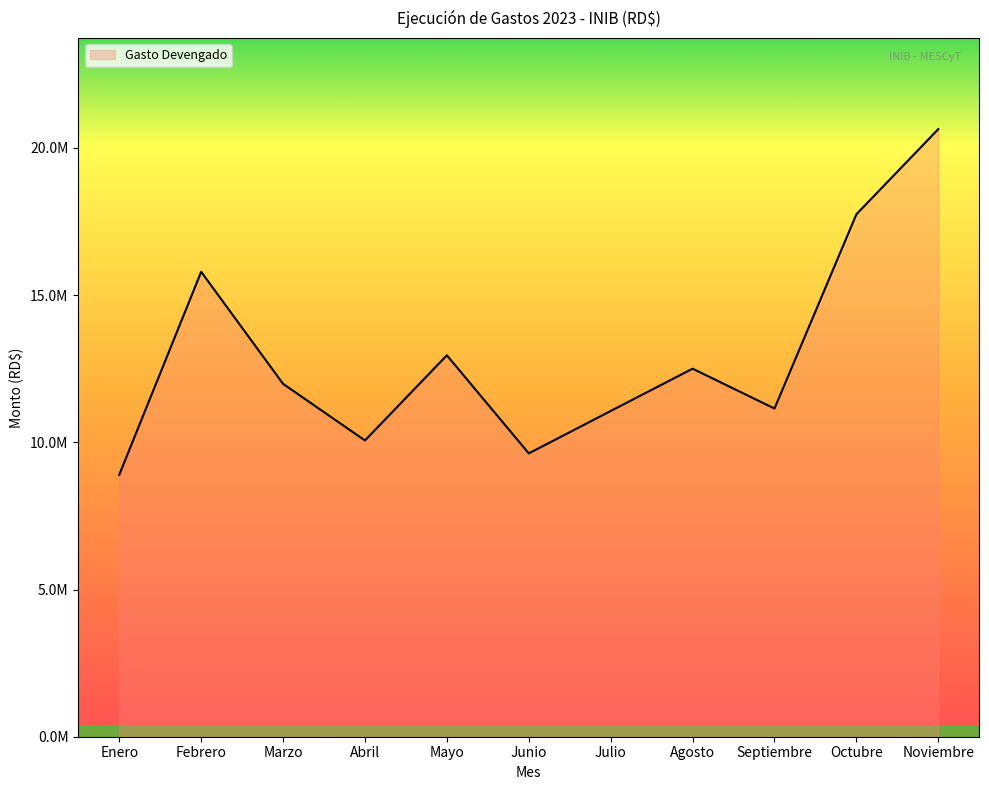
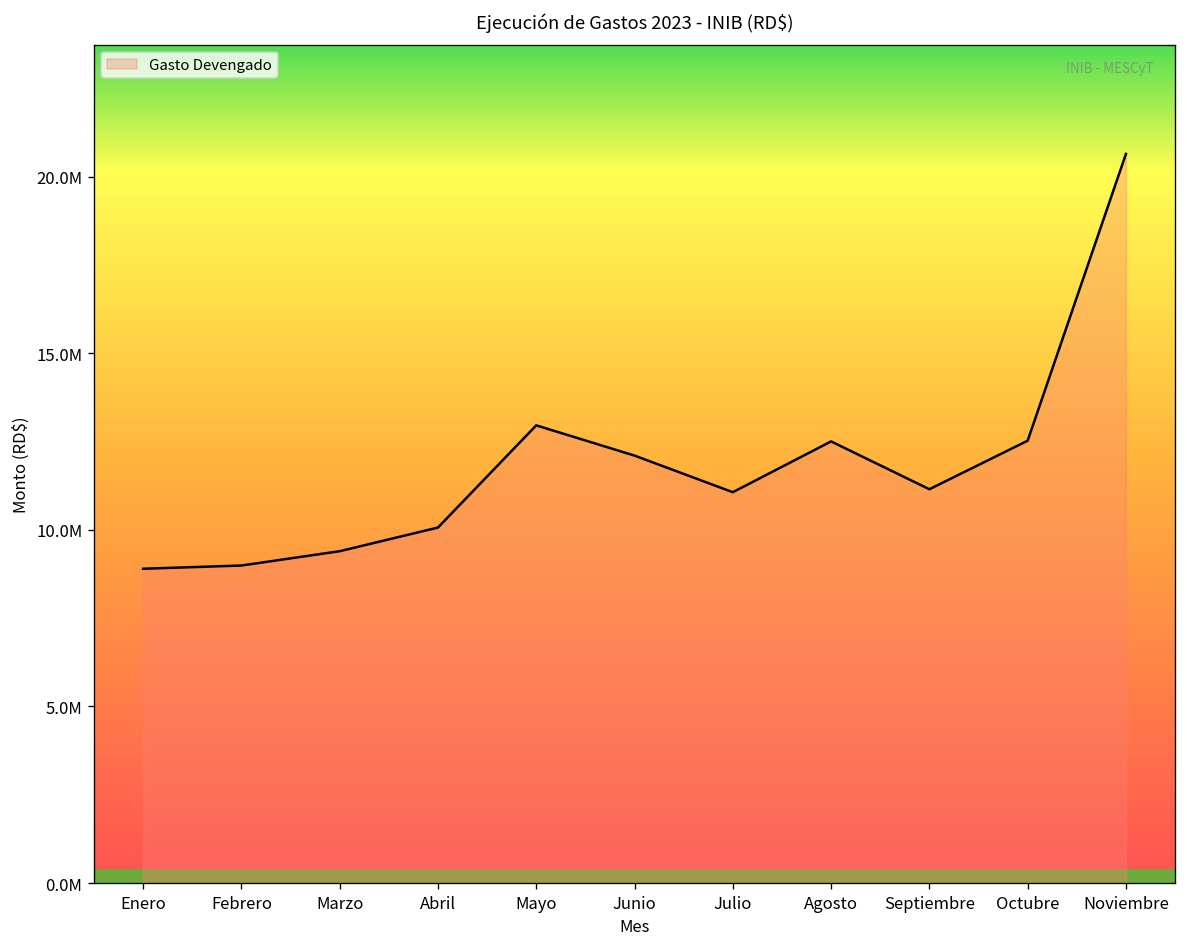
  {
    "Enero": 8900000,
-   "Febrero": 15800000,
-   "Marzo": 12000000,
+   "Febrero": 9000000,
+   "Marzo": 9400000,
    "Abril": 10100000,
    "Mayo": 13000000,
-   "Junio": 9600000,
+   "Junio": 12100000,
    "Julio": 11100000,
    "Agosto": 12500000,
    "Septiembre": 11100000,
-   "Octubre": 17700000,
+   "Octubre": 12500000,
    "Noviembre": 20600000
  }
